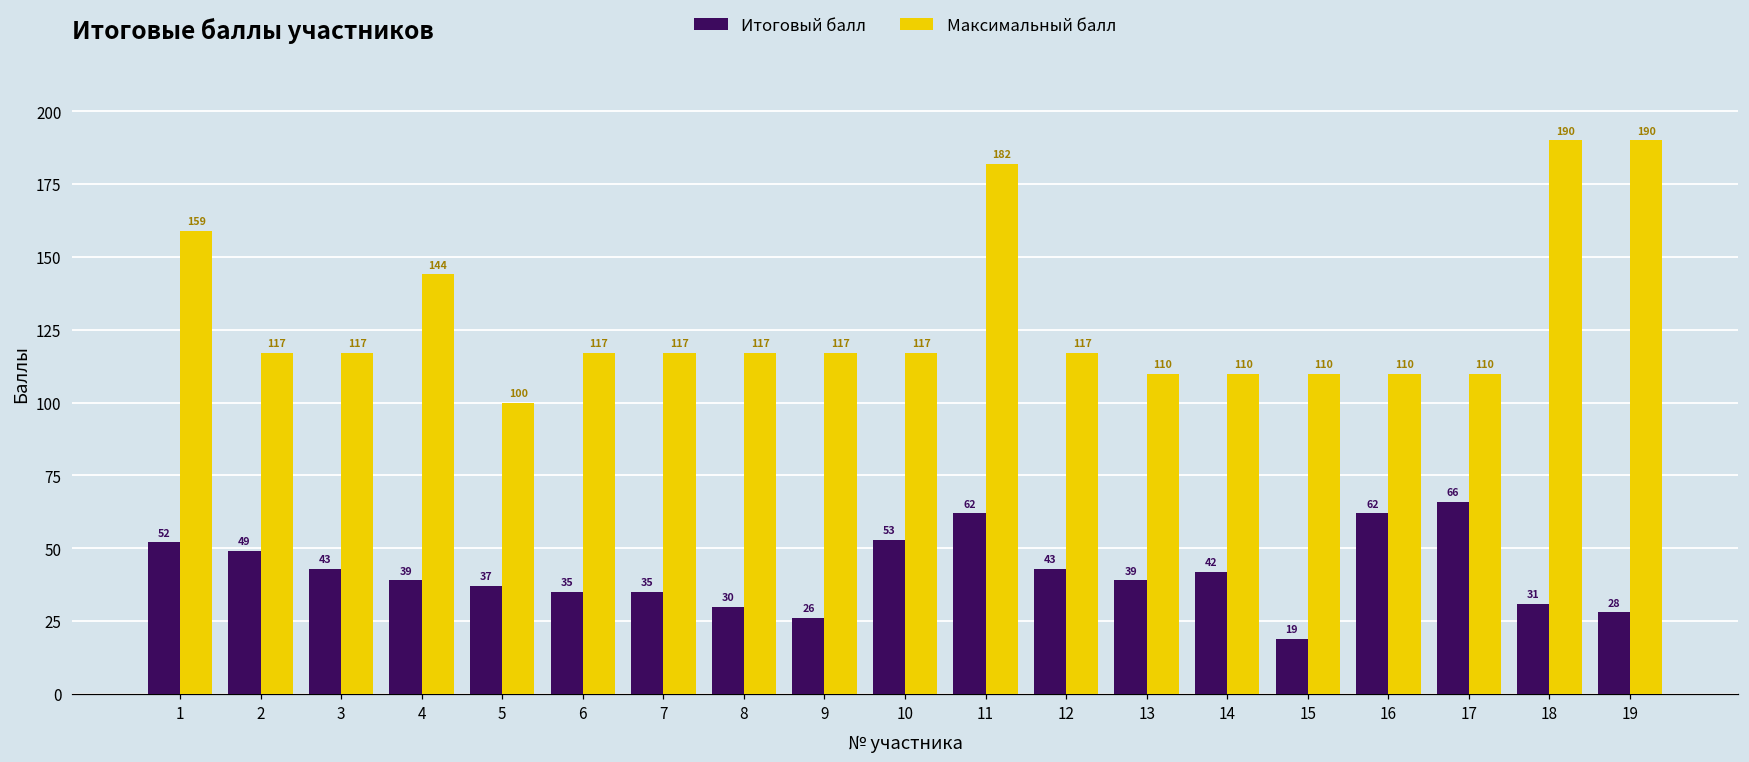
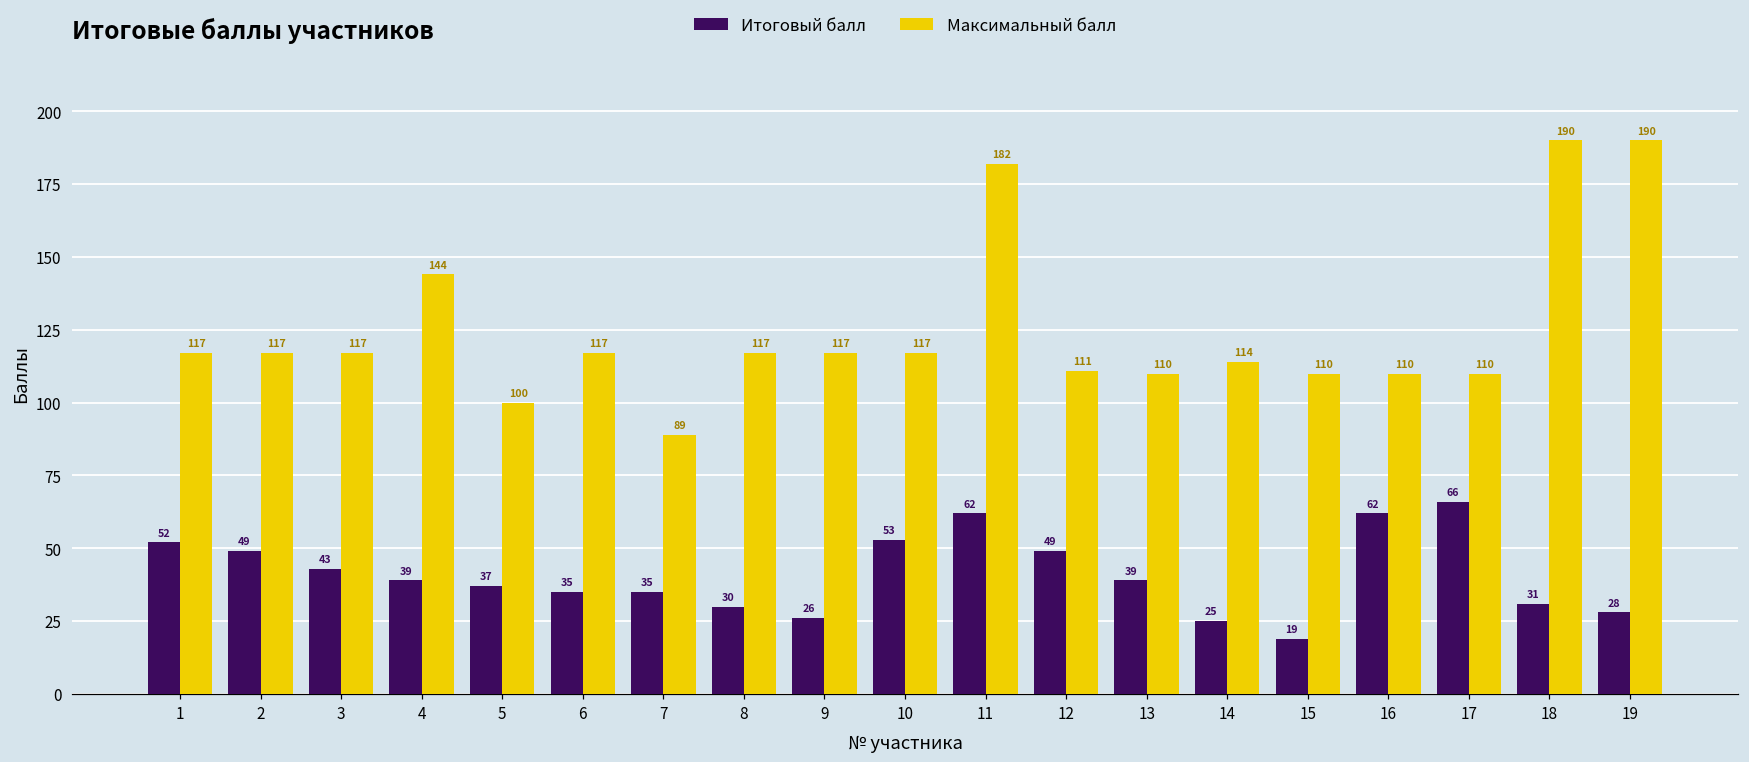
  {
    "Итоговый балл": {
      "1": 52,
      "2": 49,
      "3": 43,
      "4": 39,
      "5": 37,
      "6": 35,
      "7": 35,
      "8": 30,
      "9": 26,
      "10": 53,
      "11": 62,
-     "12": 43,
+     "12": 49,
      "13": 39,
-     "14": 42,
+     "14": 25,
      "15": 19,
      "16": 62,
      "17": 66,
      "18": 31,
      "19": 28
    },
    "Максимальный балл": {
-     "1": 159,
+     "1": 117,
      "2": 117,
      "3": 117,
      "4": 144,
      "5": 100,
      "6": 117,
-     "7": 117,
+     "7": 89,
      "8": 117,
      "9": 117,
      "10": 117,
      "11": 182,
-     "12": 117,
+     "12": 111,
      "13": 110,
-     "14": 110,
+     "14": 114,
      "15": 110,
      "16": 110,
      "17": 110,
      "18": 190,
      "19": 190
    }
  }
